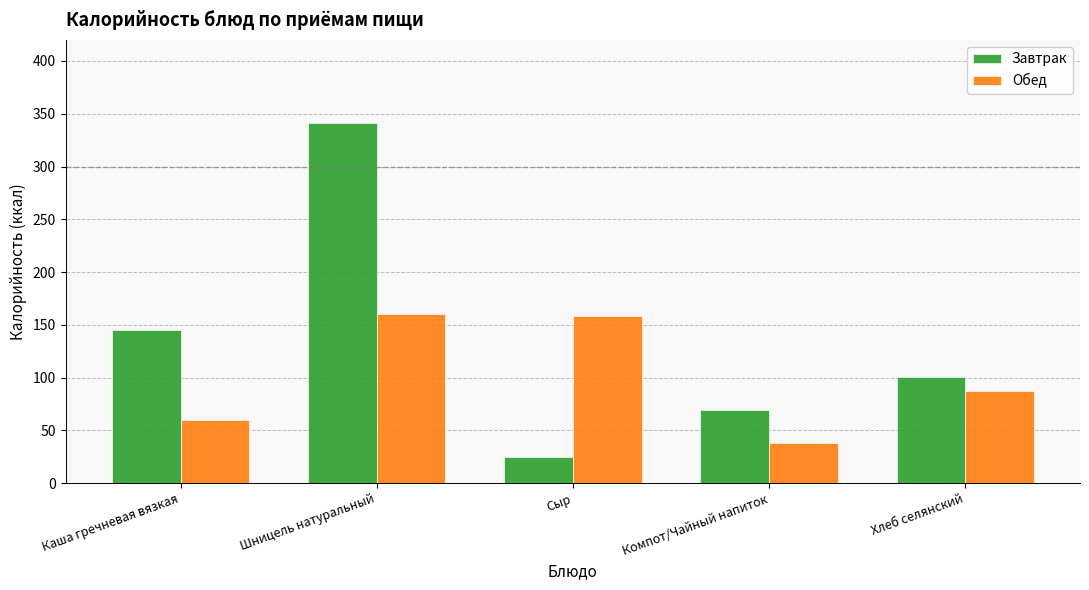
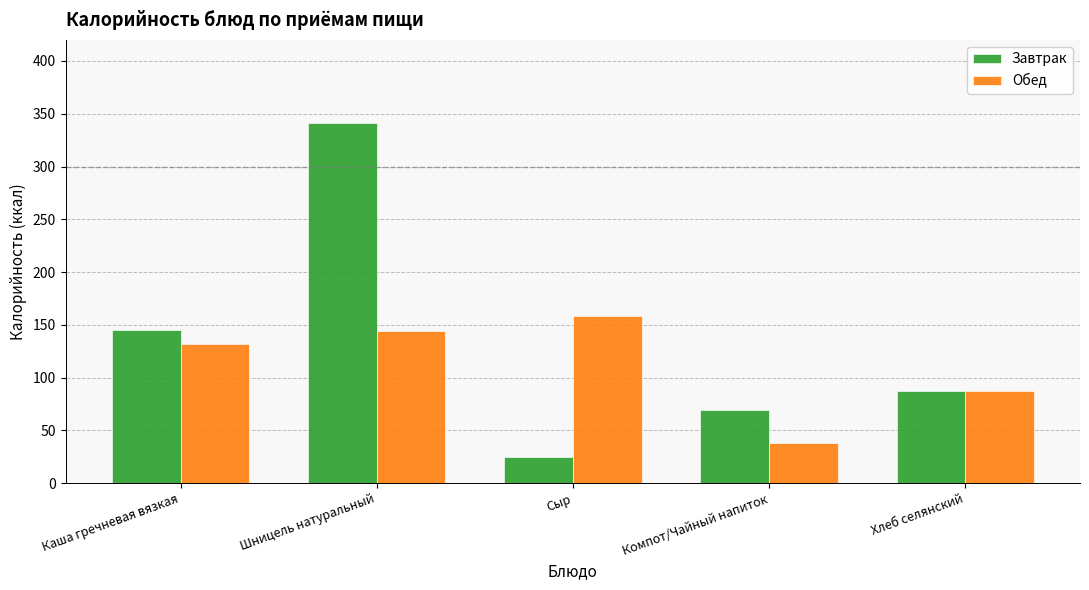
  {
    "Завтрак": {
      "Каша гречневая вязкая": 145,
      "Шницель натуральный": 341,
      "Сыр": 25,
      "Компот/Чайный напиток": 69,
-     "Хлеб селянский": 100
+     "Хлеб селянский": 87
    },
    "Обед": {
-     "Каша гречневая вязкая": 60,
-     "Шницель натуральный": 160,
+     "Каша гречневая вязкая": 132,
+     "Шницель натуральный": 144,
      "Сыр": 158,
      "Компот/Чайный напиток": 38,
      "Хлеб селянский": 87
    }
  }
